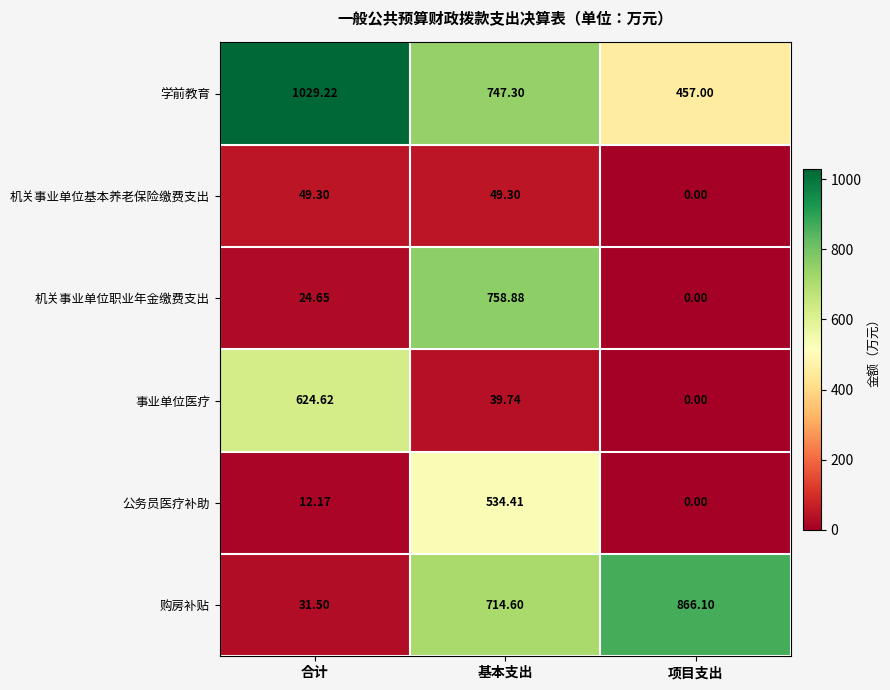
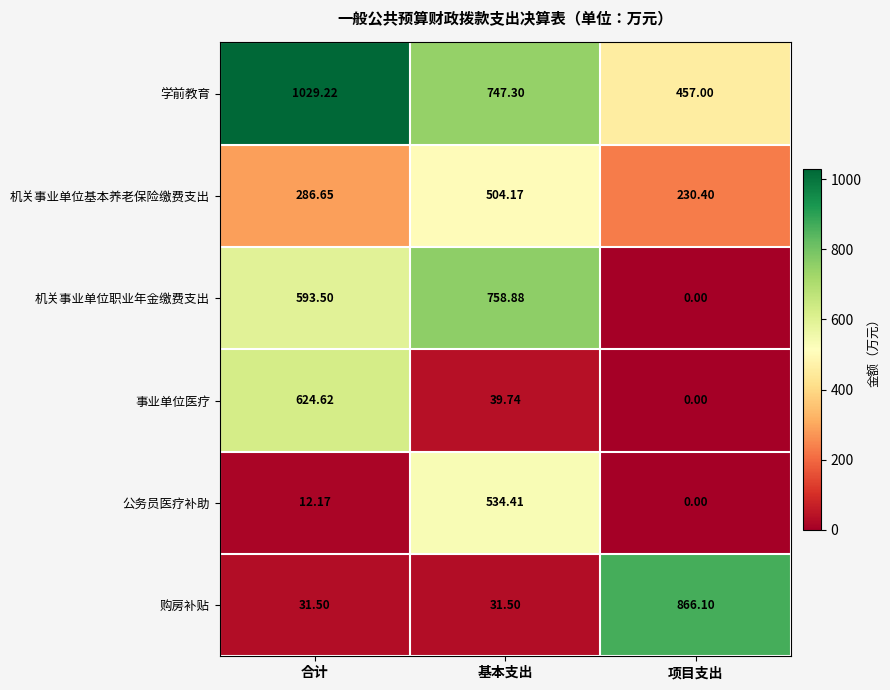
  {
    "学前教育": {
      "合计": 1029.22,
      "基本支出": 747.30,
      "项目支出": 457.00
    },
    "机关事业单位基本养老保险缴费支出": {
-     "合计": 49.30,
-     "基本支出": 49.30,
-     "项目支出": 0.00
+     "合计": 286.65,
+     "基本支出": 504.17,
+     "项目支出": 230.40
    },
    "机关事业单位职业年金缴费支出": {
-     "合计": 24.65,
+     "合计": 593.50,
      "基本支出": 758.88,
      "项目支出": 0.00
    },
    "事业单位医疗": {
      "合计": 624.62,
      "基本支出": 39.74,
      "项目支出": 0.00
    },
    "公务员医疗补助": {
      "合计": 12.17,
      "基本支出": 534.41,
      "项目支出": 0.00
    },
    "购房补贴": {
      "合计": 31.50,
-     "基本支出": 714.60,
+     "基本支出": 31.50,
      "项目支出": 866.10
    }
  }
